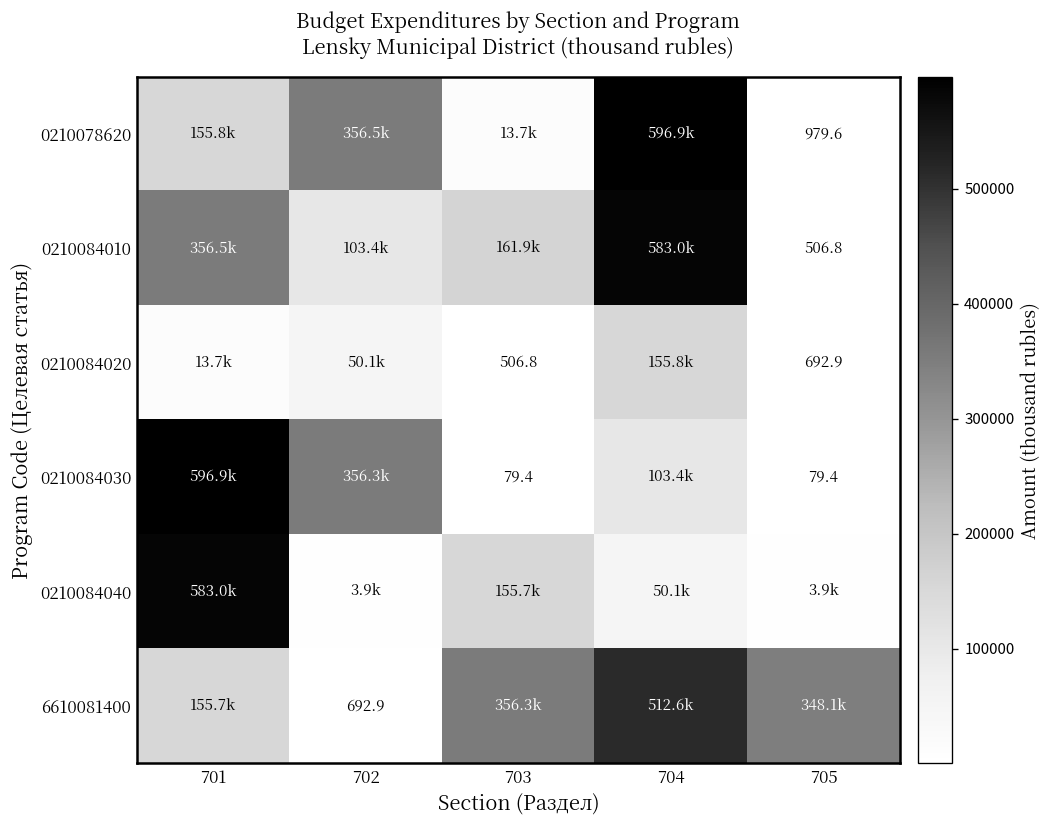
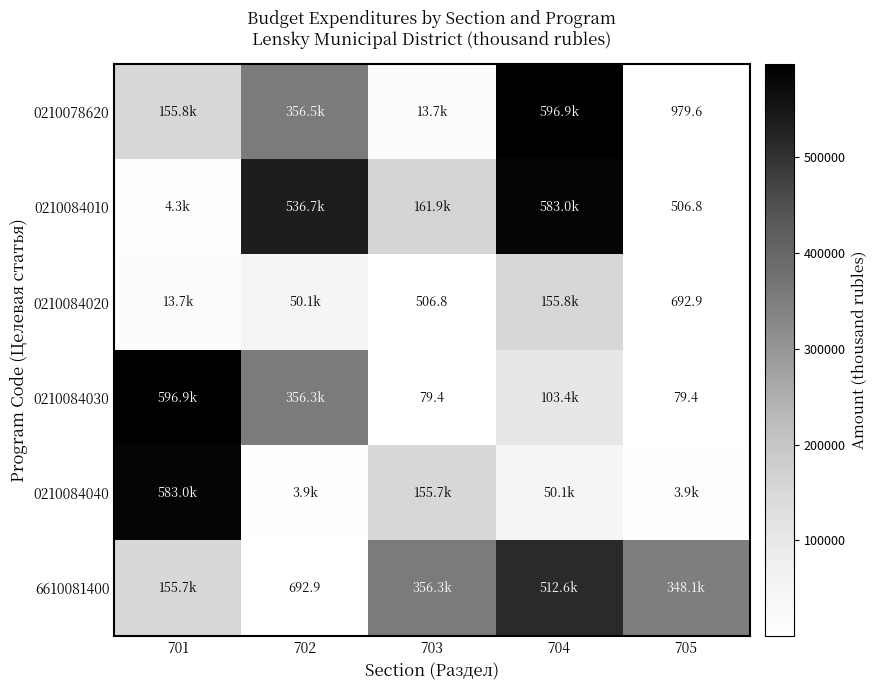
  {
    "0210078620": {
      "701": "155.8k",
      "702": "356.5k",
      "703": "13.7k",
      "704": "596.9k",
      "705": "979.6"
    },
    "0210084010": {
-     "701": "356.5k",
-     "702": "103.4k",
+     "701": "4.3k",
+     "702": "536.7k",
      "703": "161.9k",
      "704": "583.0k",
      "705": "506.8"
    },
    "0210084020": {
      "701": "13.7k",
      "702": "50.1k",
      "703": "506.8",
      "704": "155.8k",
      "705": "692.9"
    },
    "0210084030": {
      "701": "596.9k",
      "702": "356.3k",
      "703": "79.4",
      "704": "103.4k",
      "705": "79.4"
    },
    "0210084040": {
      "701": "583.0k",
      "702": "3.9k",
      "703": "155.7k",
      "704": "50.1k",
      "705": "3.9k"
    },
    "6610081400": {
      "701": "155.7k",
      "702": "692.9",
      "703": "356.3k",
      "704": "512.6k",
      "705": "348.1k"
    }
  }
